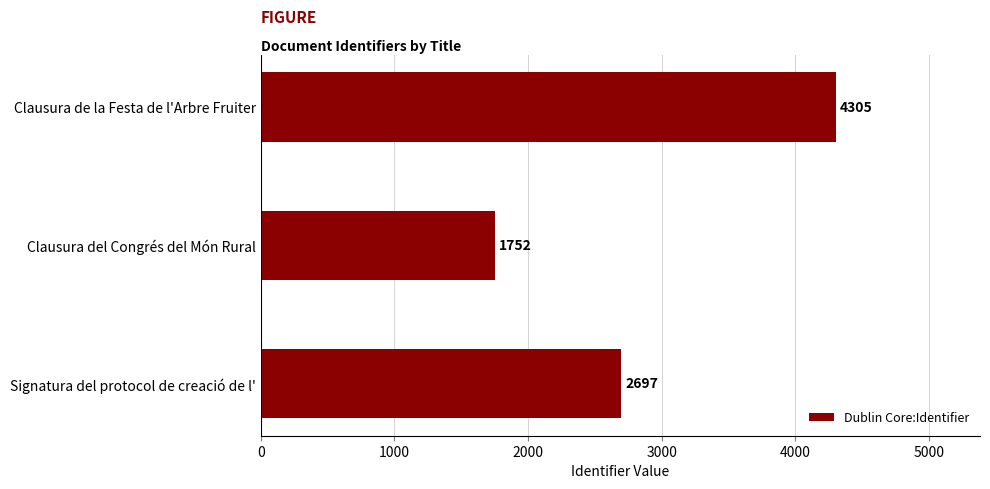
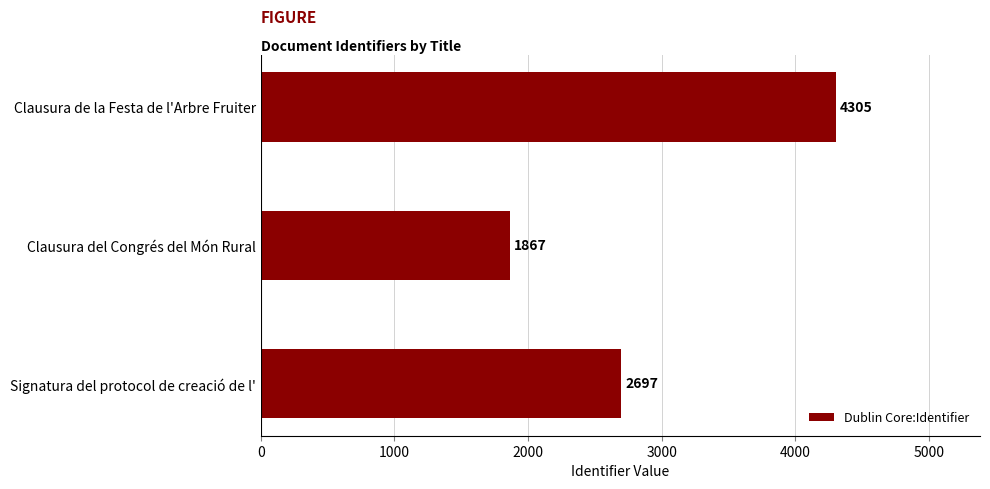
  {
    "Clausura de la Festa de l'Arbre Fruiter": 4305,
-   "Clausura del Congrés del Món Rural": 1752,
+   "Clausura del Congrés del Món Rural": 1867,
    "Signatura del protocol de creació de l'": 2697
  }
